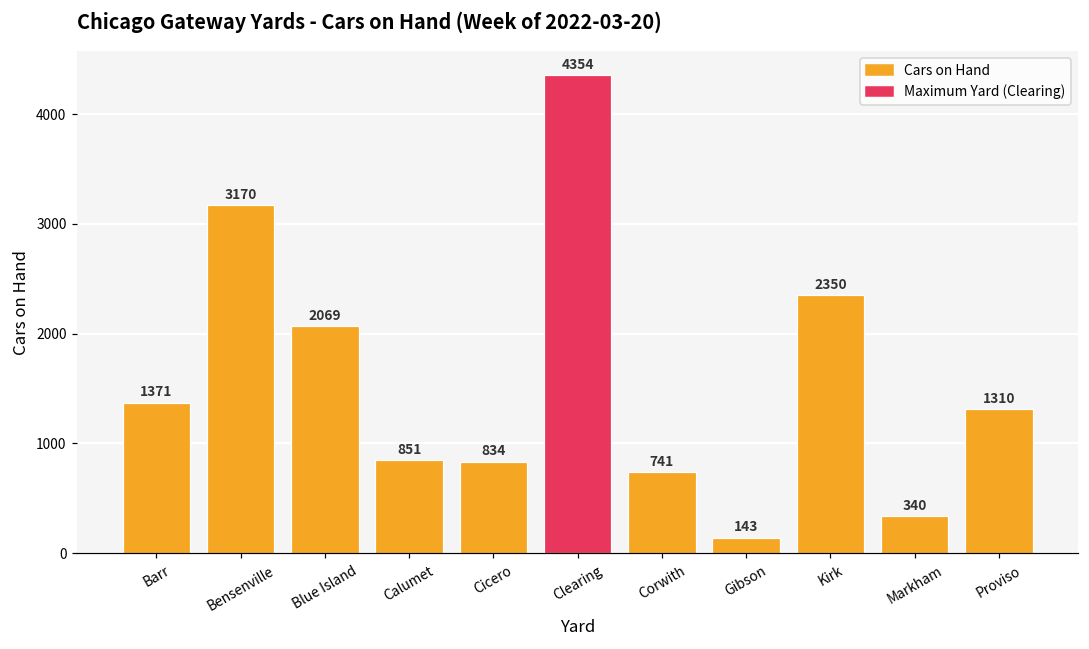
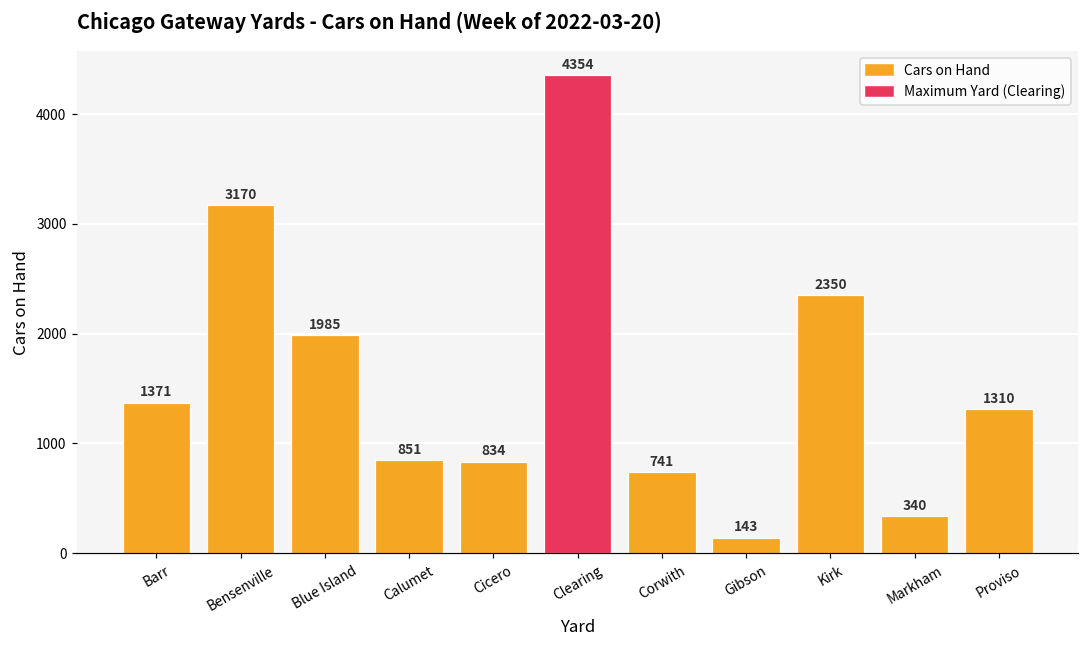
  {
    "Barr": 1371,
    "Bensenville": 3170,
-   "Blue Island": 2069,
+   "Blue Island": 1985,
    "Calumet": 851,
    "Cicero": 834,
    "Clearing": 4354,
    "Corwith": 741,
    "Gibson": 143,
    "Kirk": 2350,
    "Markham": 340,
    "Proviso": 1310
  }
